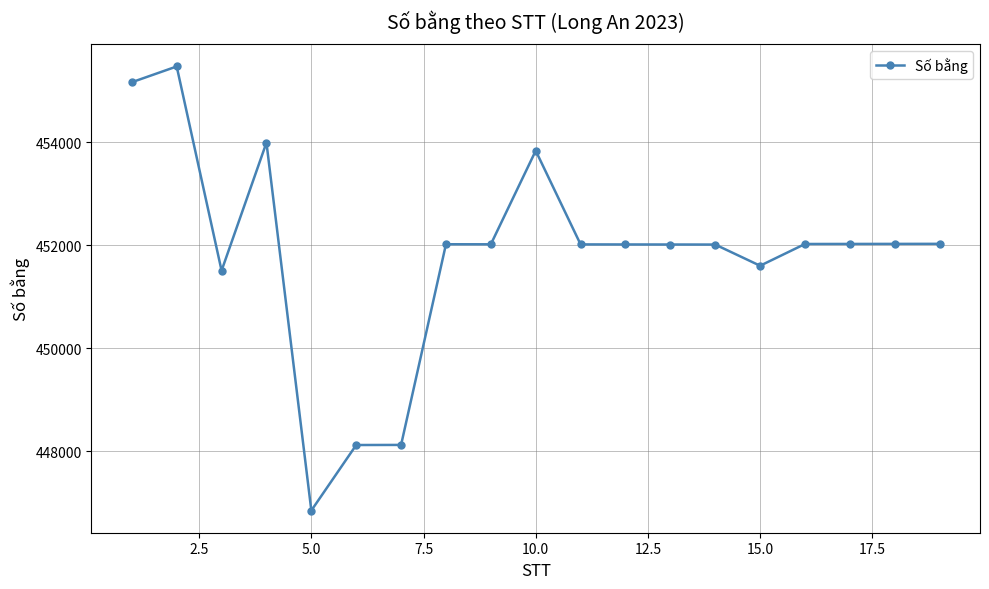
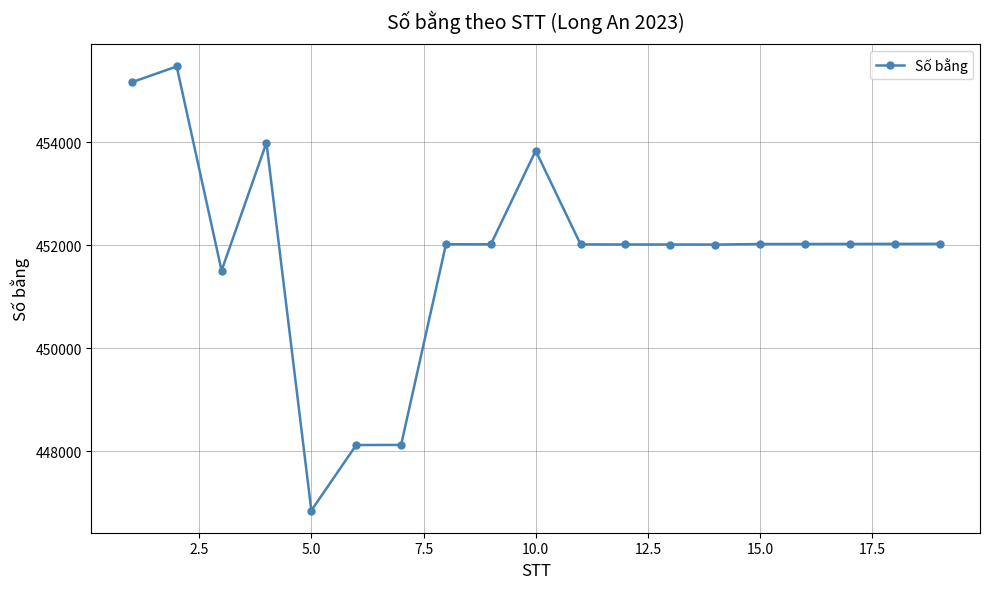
  {
    "5.0": 446900,
    "10.0": 453800,
-   "15.0": 451600
+   "15.0": 452000
  }
